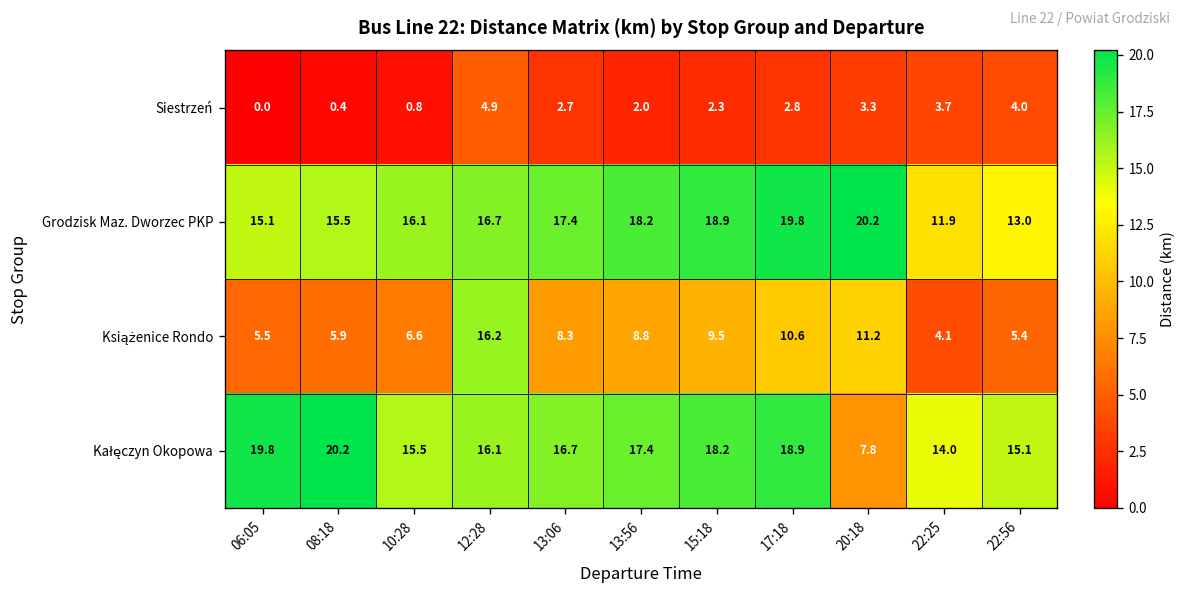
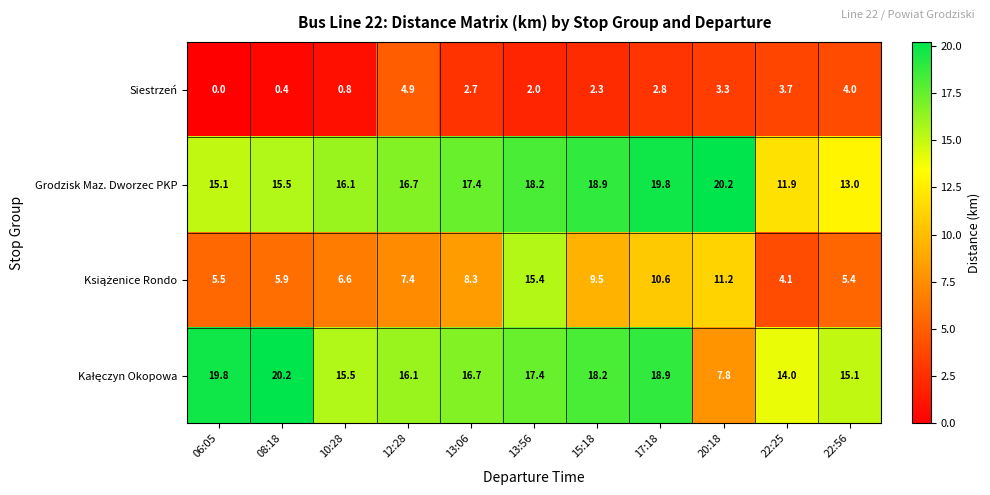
  {
    "Siestrzeń": {
      "06:05": 0.0,
      "08:18": 0.4,
      "10:28": 0.8,
      "12:28": 4.9,
      "13:06": 2.7,
      "13:56": 2.0,
      "15:18": 2.3,
      "17:18": 2.8,
      "20:18": 3.3,
      "22:25": 3.7,
      "22:56": 4.0
    },
    "Grodzisk Maz. Dworzec PKP": {
      "06:05": 15.1,
      "08:18": 15.5,
      "10:28": 16.1,
      "12:28": 16.7,
      "13:06": 17.4,
      "13:56": 18.2,
      "15:18": 18.9,
      "17:18": 19.8,
      "20:18": 20.2,
      "22:25": 11.9,
      "22:56": 13.0
    },
    "Książenice Rondo": {
      "06:05": 5.5,
      "08:18": 5.9,
      "10:28": 6.6,
-     "12:28": 16.2,
+     "12:28": 7.4,
      "13:06": 8.3,
-     "13:56": 8.8,
+     "13:56": 15.4,
      "15:18": 9.5,
      "17:18": 10.6,
      "20:18": 11.2,
      "22:25": 4.1,
      "22:56": 5.4
    },
    "Kałęczyn Okopowa": {
      "06:05": 19.8,
      "08:18": 20.2,
      "10:28": 15.5,
      "12:28": 16.1,
      "13:06": 16.7,
      "13:56": 17.4,
      "15:18": 18.2,
      "17:18": 18.9,
      "20:18": 7.8,
      "22:25": 14.0,
      "22:56": 15.1
    }
  }
